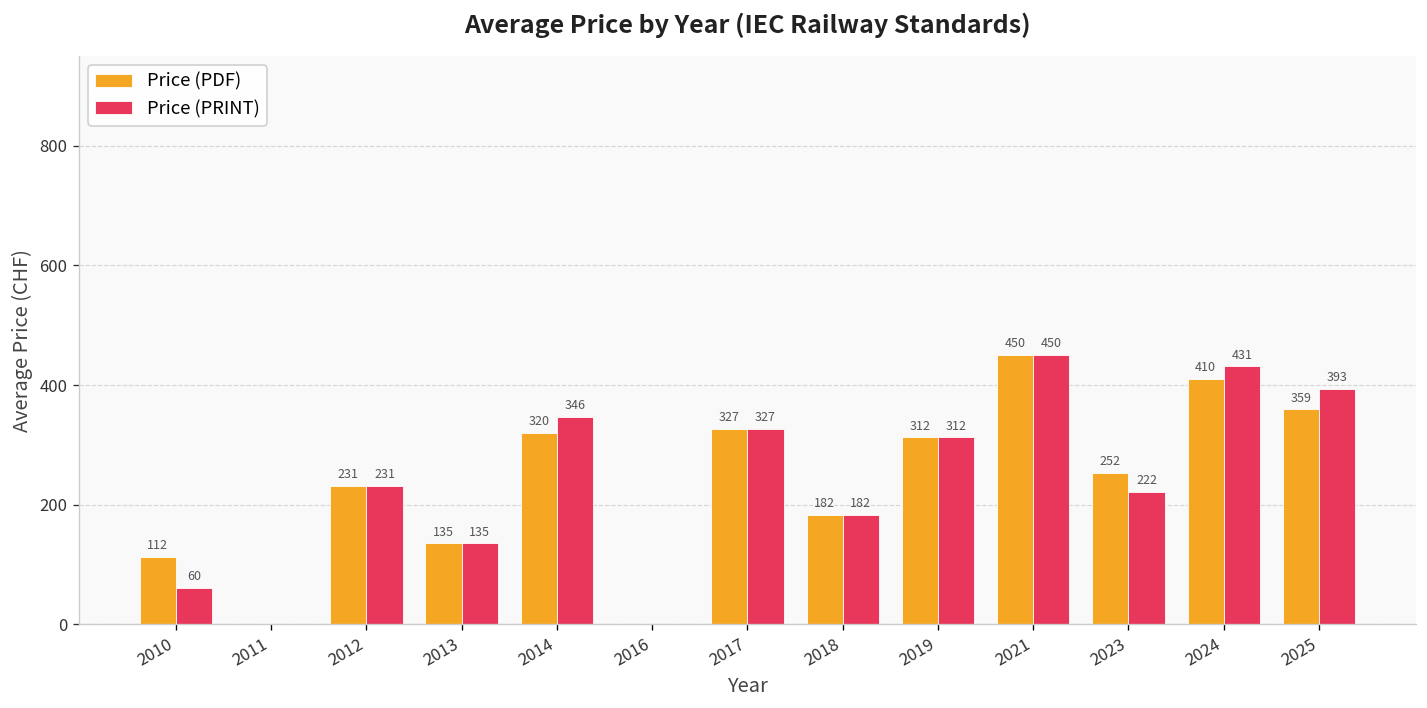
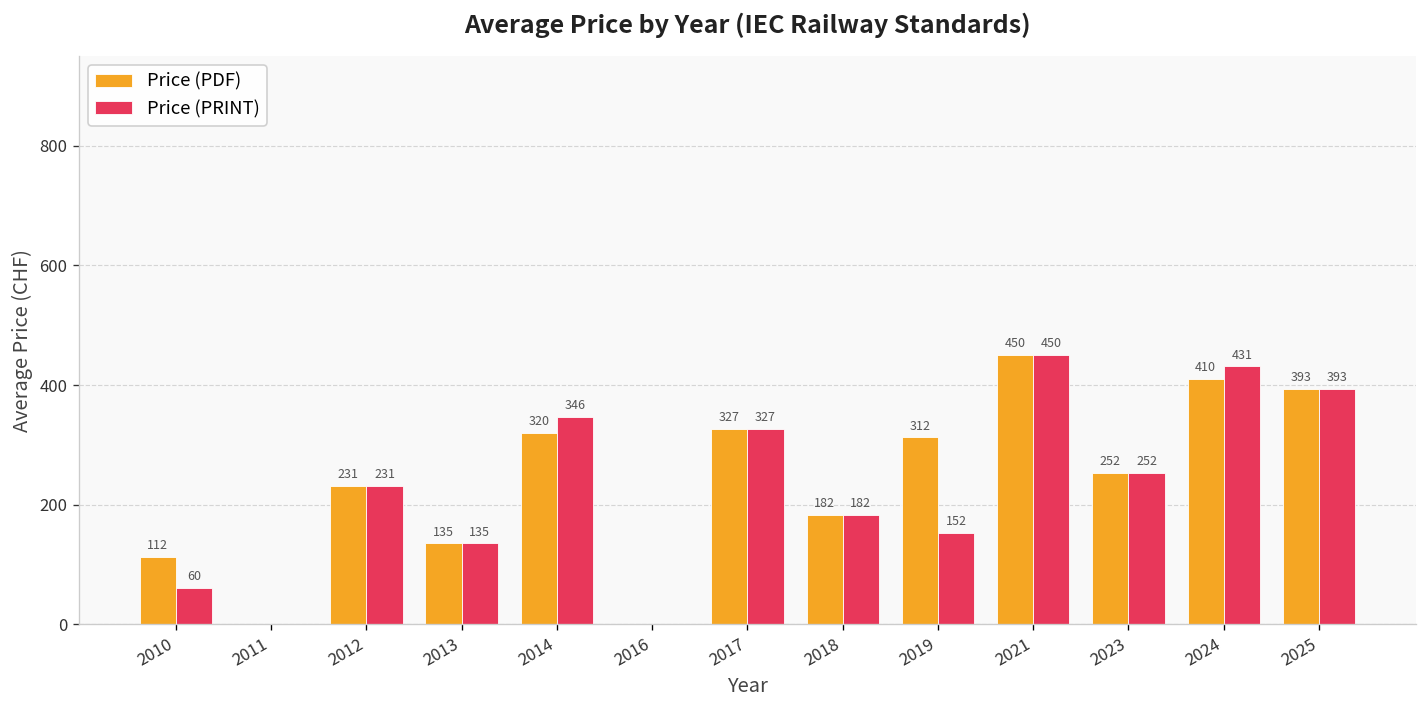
  {
    "Price (PDF)": {
      "2010": 112,
      "2012": 231,
      "2013": 135,
      "2014": 320,
      "2017": 327,
      "2018": 182,
      "2019": 312,
      "2021": 450,
      "2023": 252,
      "2024": 410,
-     "2025": 359
+     "2025": 393
    },
    "Price (PRINT)": {
      "2010": 60,
      "2012": 231,
      "2013": 135,
      "2014": 346,
      "2017": 327,
      "2018": 182,
-     "2019": 312,
+     "2019": 152,
      "2021": 450,
-     "2023": 222,
+     "2023": 252,
      "2024": 431,
      "2025": 393
    }
  }
